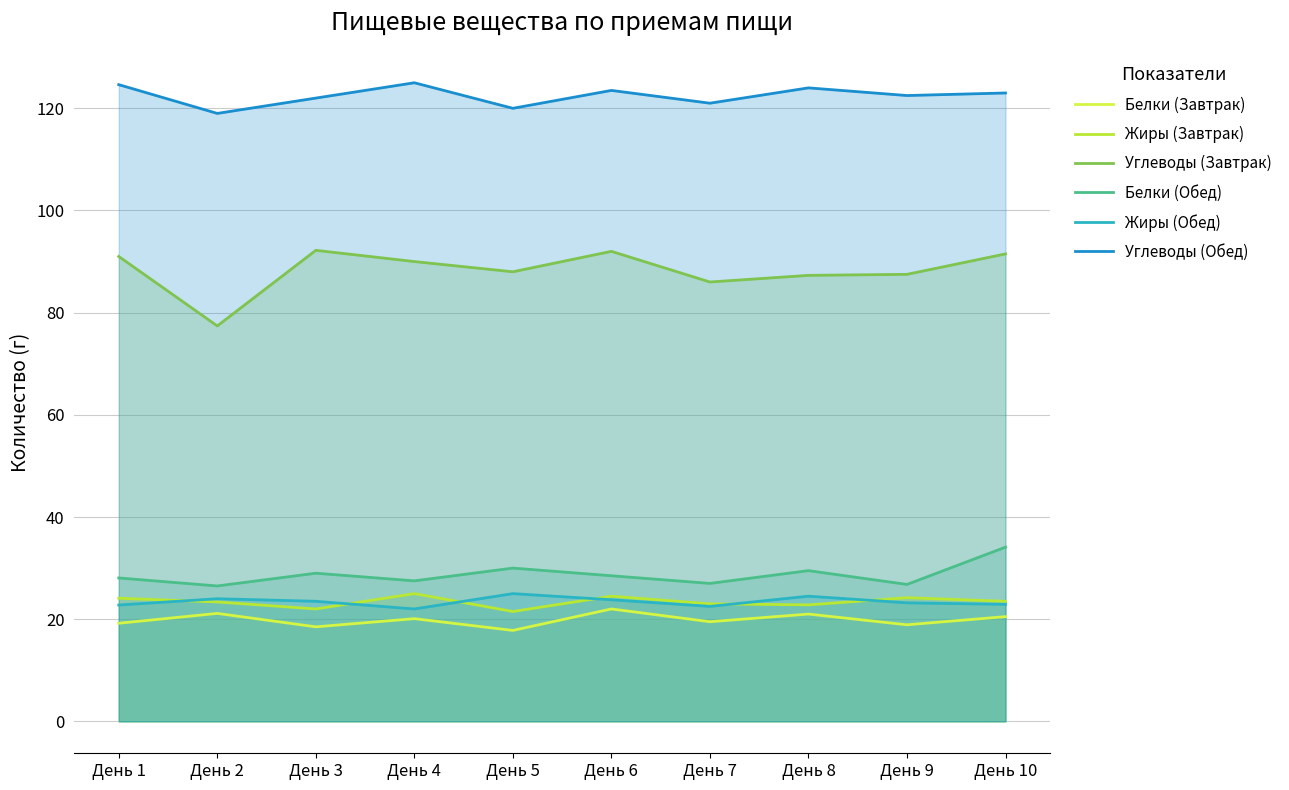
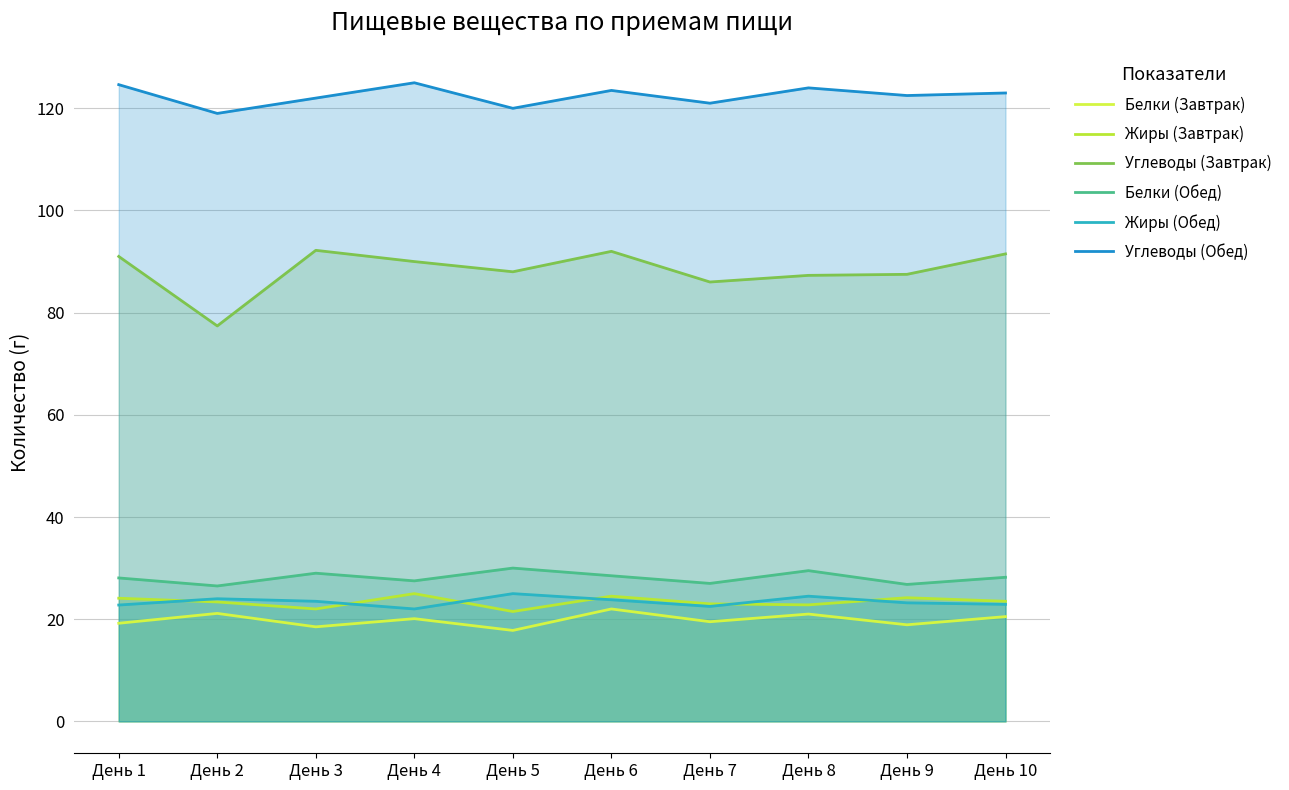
  {
    "Углеводы (Завтрак)": {
      "День 1": 91,
      "День 2": 77,
      "День 3": 92,
      "День 4": 90,
      "День 5": 88,
      "День 6": 92,
      "День 7": 86,
      "День 8": 87,
      "День 9": 88,
      "День 10": 92
    },
    "Белки (Обед)": {
      "День 1": 28,
      "День 2": 27,
      "День 3": 29,
      "День 4": 28,
      "День 5": 30,
      "День 6": 29,
      "День 7": 27,
      "День 8": 30,
      "День 9": 27,
-     "День 10": 34
+     "День 10": 28
    }
  }
